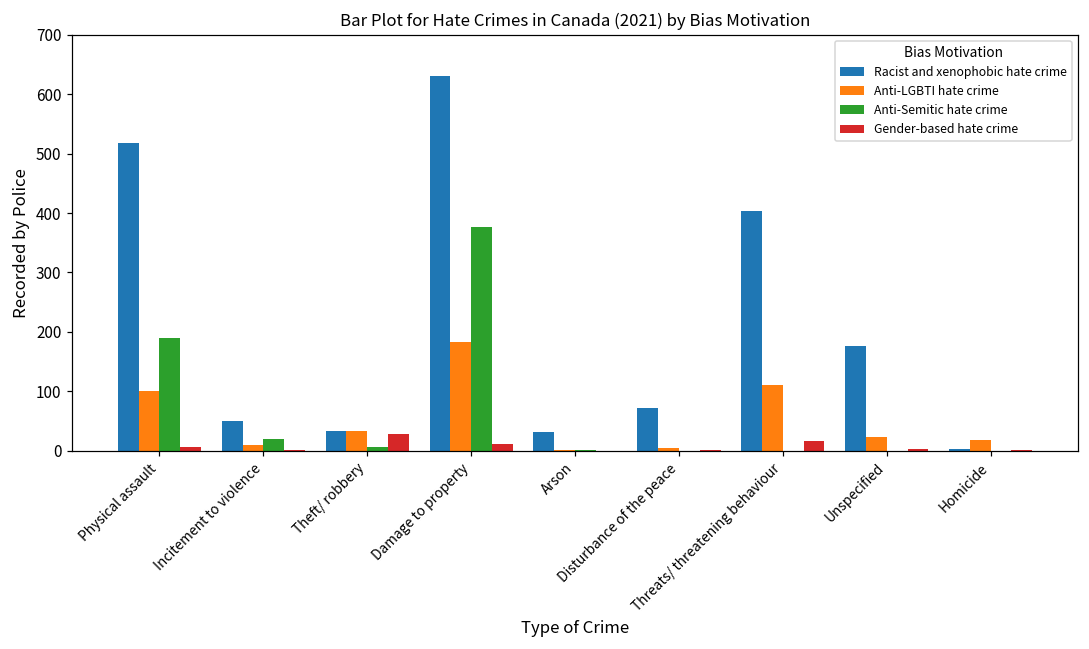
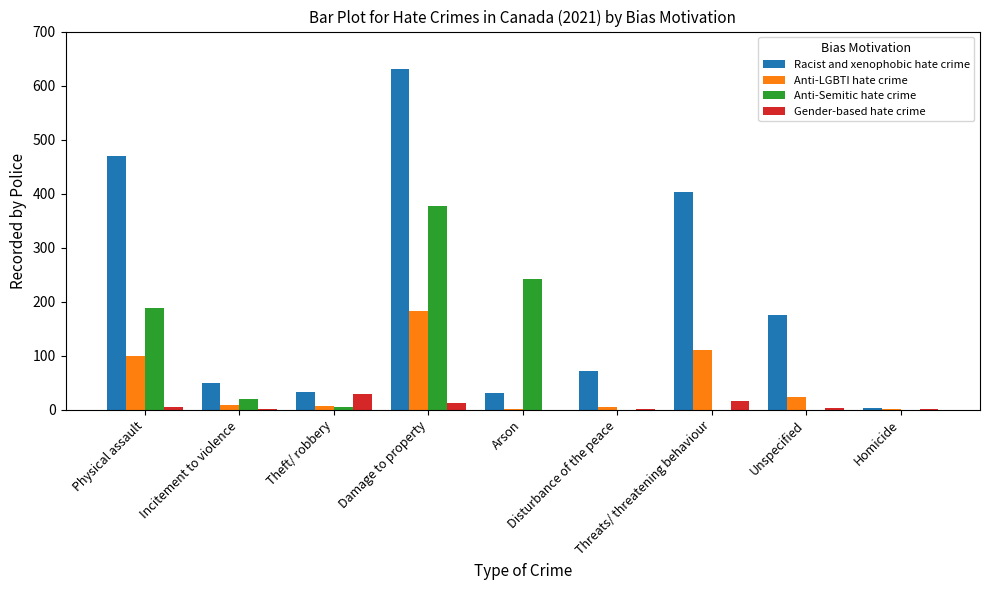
  {
    "Racist and xenophobic hate crime": {
-     "Physical assault": 520,
+     "Physical assault": 470,
      "Incitement to violence": 50,
      "Theft/ robbery": 30,
      "Damage to property": 630,
      "Arson": 30,
      "Disturbance of the peace": 70,
      "Threats/ threatening behaviour": 400,
      "Unspecified": 180
    },
    "Anti-LGBTI hate crime": {
      "Physical assault": 100,
      "Incitement to violence": 10,
-     "Theft/ robbery": 30,
+     "Theft/ robbery": 10,
      "Damage to property": 180,
      "Disturbance of the peace": 10,
      "Threats/ threatening behaviour": 110,
      "Unspecified": 20,
-     "Homicide": 20
+     "Homicide": 0
    },
    "Anti-Semitic hate crime": {
      "Physical assault": 190,
      "Incitement to violence": 20,
      "Theft/ robbery": 10,
      "Damage to property": 380,
-     "Arson": 0,
+     "Arson": 240,
      "Disturbance of the peace": 0,
      "Threats/ threatening behaviour": 0,
      "Unspecified": 0,
      "Homicide": 0
    },
    "Gender-based hate crime": {
      "Physical assault": 10,
      "Theft/ robbery": 30,
      "Damage to property": 10,
      "Arson": 0,
      "Threats/ threatening behaviour": 20
    }
  }
